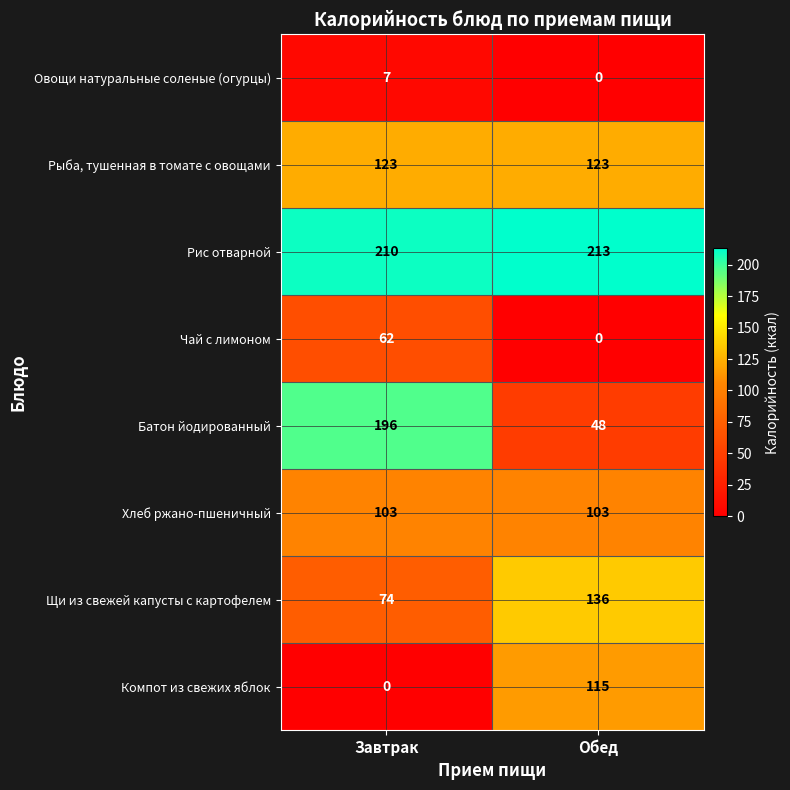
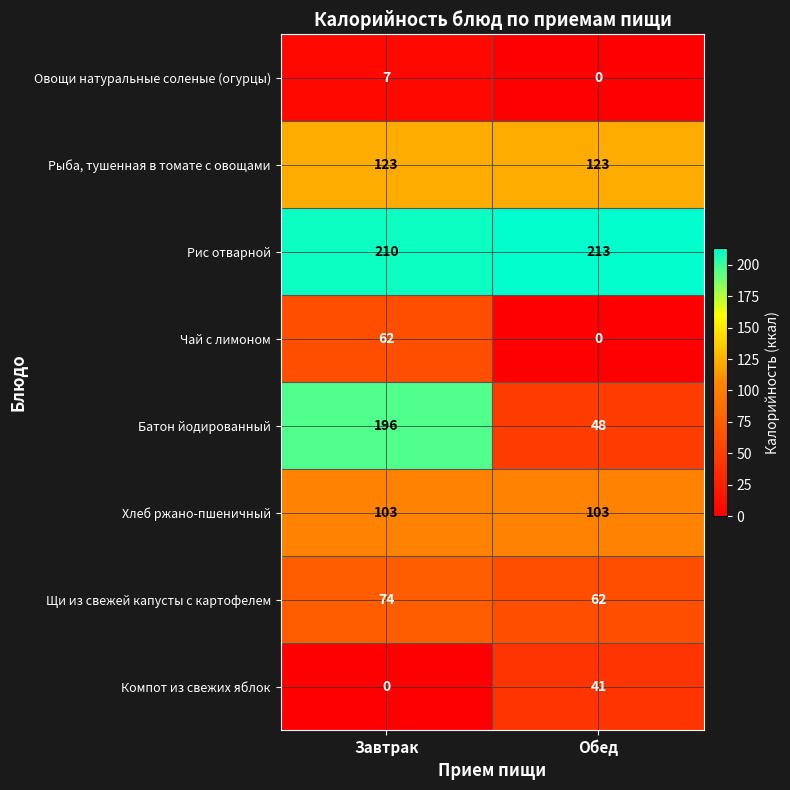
  {
    "Овощи натуральные соленые (огурцы)": {
      "Завтрак": 7,
      "Обед": 0
    },
    "Рыба, тушенная в томате с овощами": {
      "Завтрак": 123,
      "Обед": 123
    },
    "Рис отварной": {
      "Завтрак": 210,
      "Обед": 213
    },
    "Чай с лимоном": {
      "Завтрак": 62,
      "Обед": 0
    },
    "Батон йодированный": {
      "Завтрак": 196,
      "Обед": 48
    },
    "Хлеб ржано-пшеничный": {
      "Завтрак": 103,
      "Обед": 103
    },
    "Щи из свежей капусты с картофелем": {
      "Завтрак": 74,
-     "Обед": 136
+     "Обед": 62
    },
    "Компот из свежих яблок": {
      "Завтрак": 0,
-     "Обед": 115
+     "Обед": 41
    }
  }
